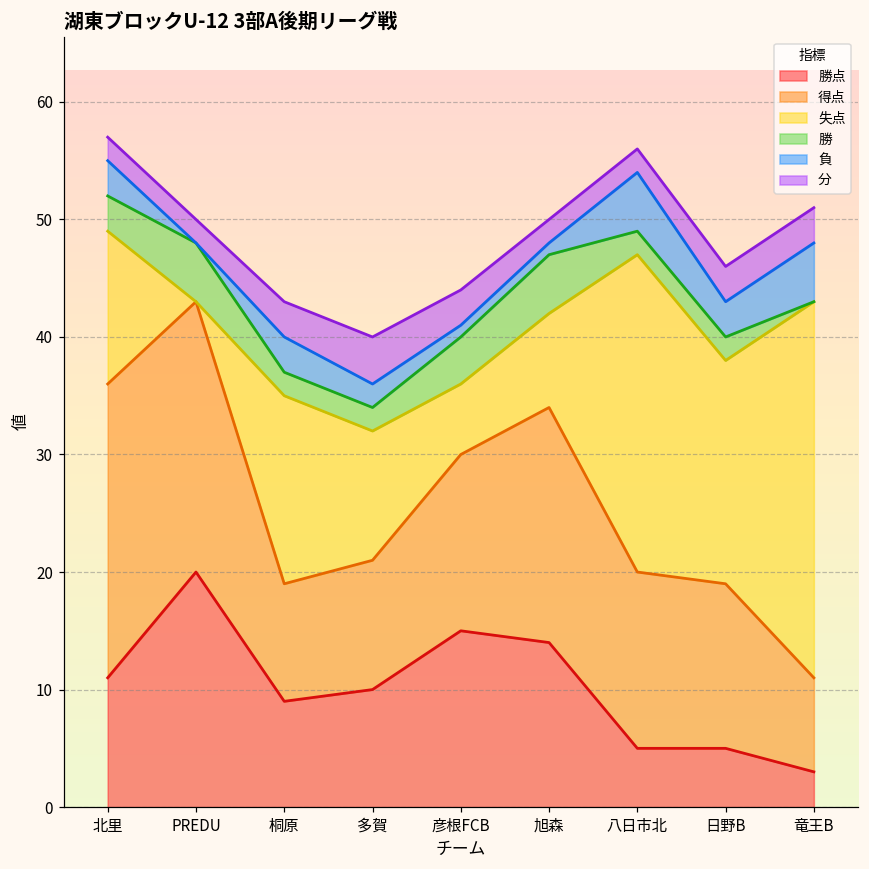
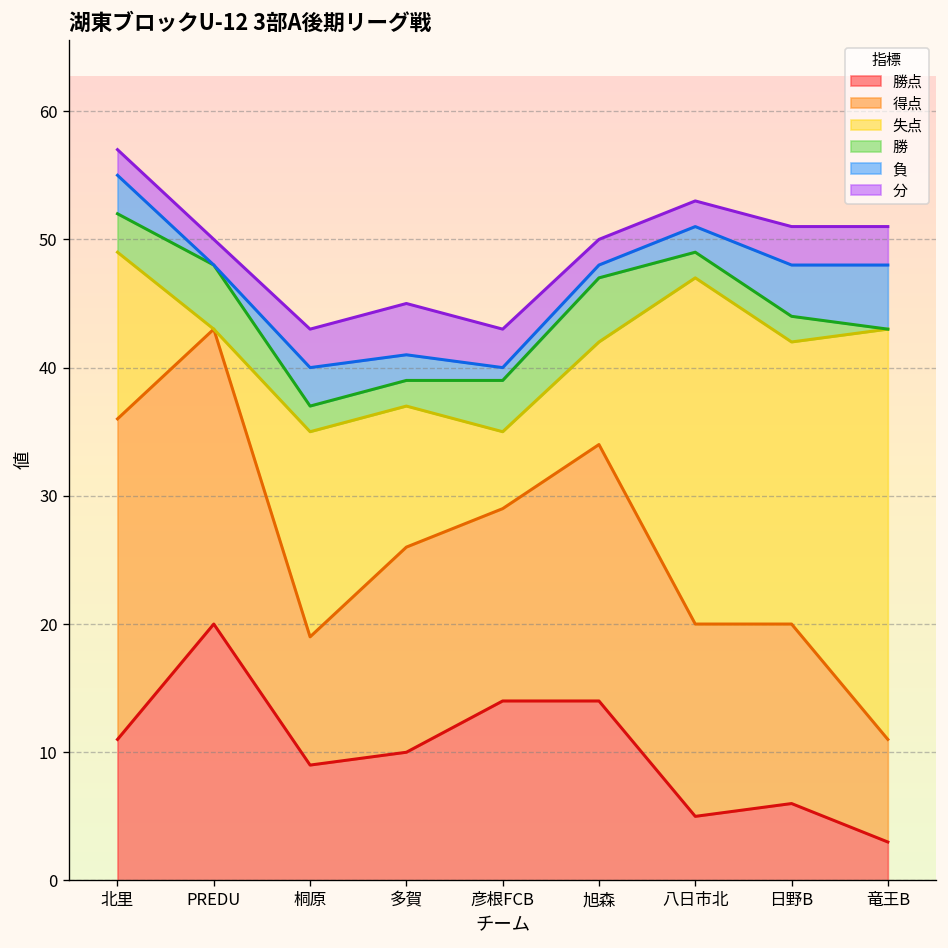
  {
    "勝点": {
      "北里": 11,
      "PREDU": 20,
      "桐原": 9,
      "多賀": 10,
-     "彦根FCB": 15,
+     "彦根FCB": 14,
      "旭森": 14,
      "八日市北": 5,
-     "日野B": 5,
+     "日野B": 6,
      "竜王B": 3
    },
    "得点": {
      "北里": 25,
      "桐原": 10,
-     "多賀": 11,
+     "多賀": 16,
      "彦根FCB": 15,
      "旭森": 20,
      "八日市北": 15,
      "日野B": 14,
      "竜王B": 8
    },
    "失点": {
      "北里": 13,
      "桐原": 16,
      "多賀": 11,
      "彦根FCB": 6,
      "旭森": 8,
      "八日市北": 27,
-     "日野B": 19
+     "日野B": 22
    },
    "勝": {
      "北里": 3,
      "桐原": 2,
      "多賀": 2,
      "彦根FCB": 4,
      "旭森": 5,
      "八日市北": 2,
      "日野B": 2
    },
    "負": {
      "北里": 3,
      "桐原": 3,
      "多賀": 2,
      "彦根FCB": 1,
      "旭森": 1,
-     "八日市北": 5,
-     "日野B": 3,
+     "八日市北": 2,
+     "日野B": 4,
      "竜王B": 5
    },
    "分": {
      "北里": 2,
      "PREDU": 2,
      "桐原": 3,
      "多賀": 4,
      "彦根FCB": 3,
      "旭森": 2,
      "八日市北": 2,
      "日野B": 3,
      "竜王B": 3
    }
  }
